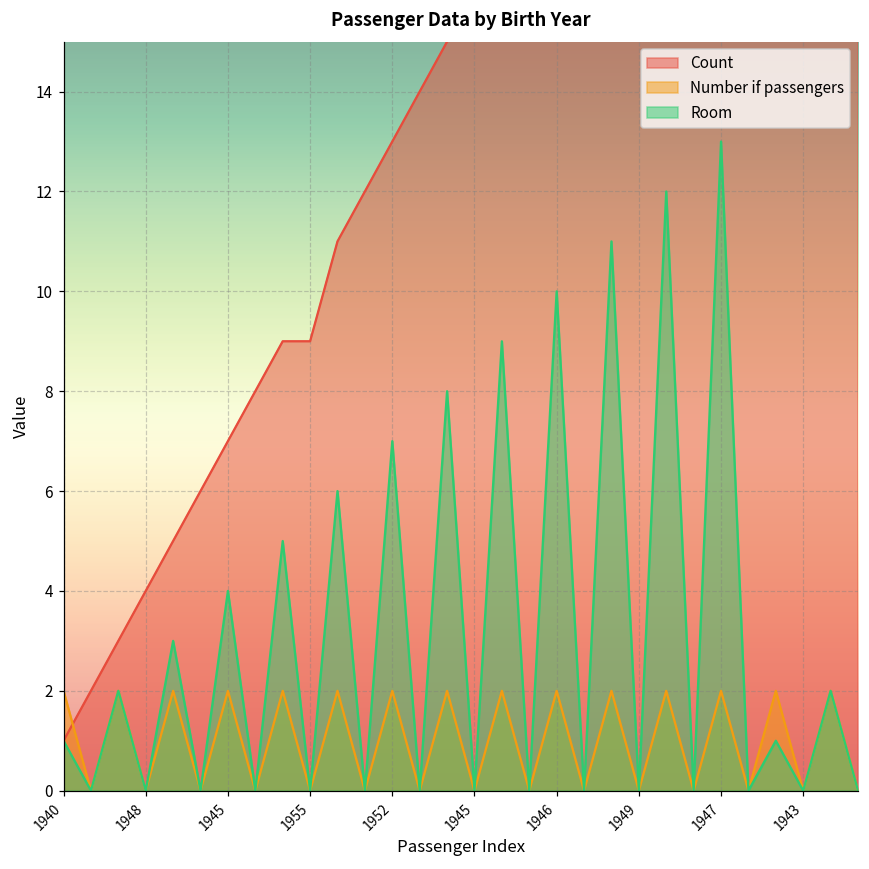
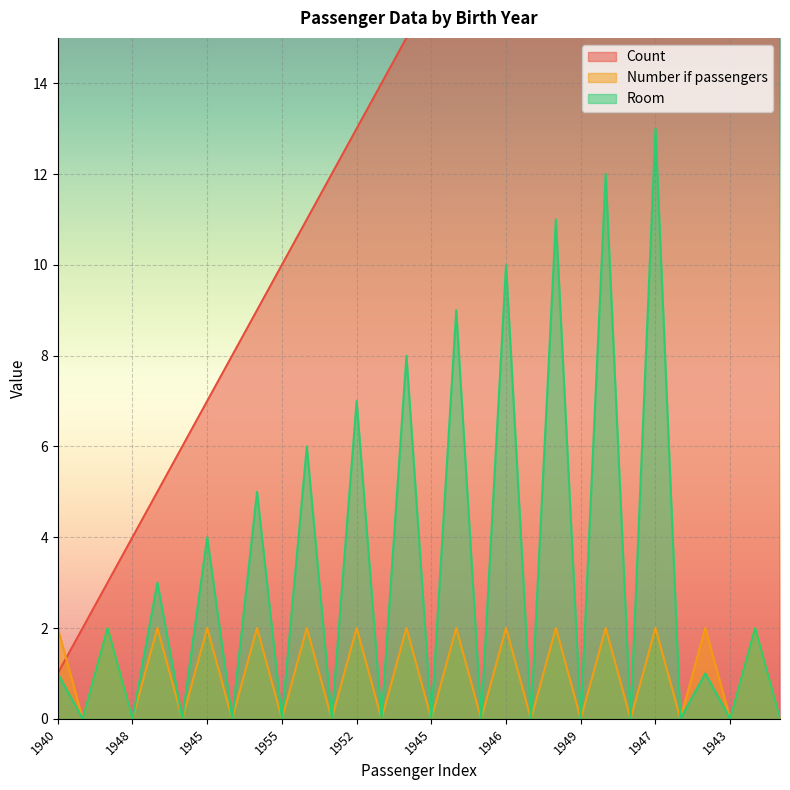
  {
    "Count": {
-     "1955": 9
+     "1955": 10
    },
    "Number if passengers": {
      "1940": 2
    }
  }
